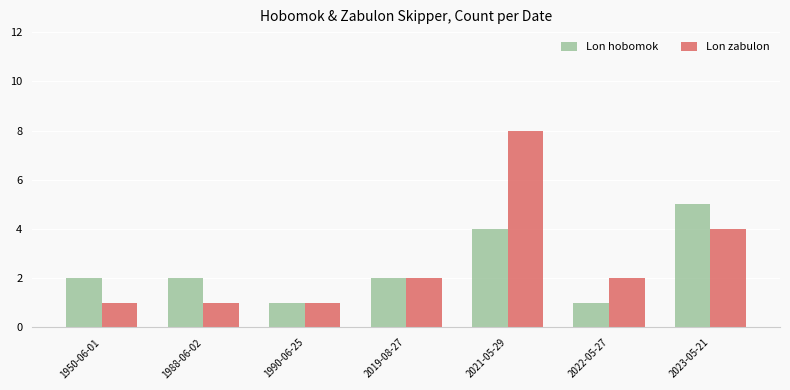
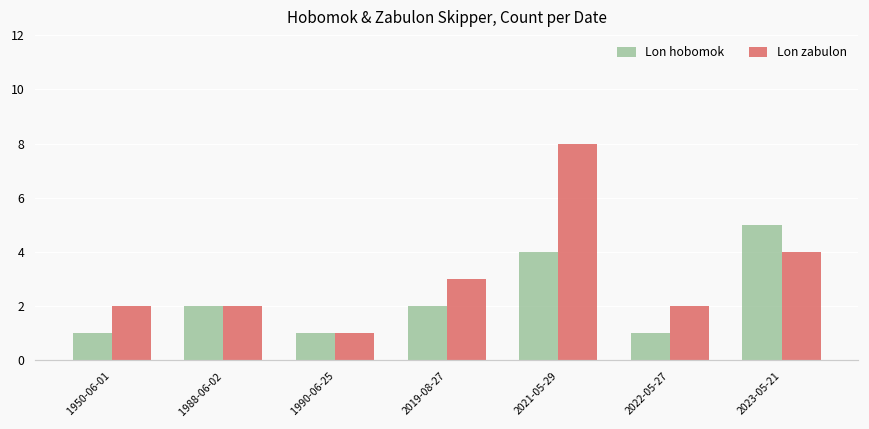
  {
    "Lon hobomok": {
-     "1950-06-01": 2,
+     "1950-06-01": 1,
      "1988-06-02": 2,
      "1990-06-25": 1,
      "2019-08-27": 2,
      "2021-05-29": 4,
      "2022-05-27": 1,
      "2023-05-21": 5
    },
    "Lon zabulon": {
-     "1950-06-01": 1,
-     "1988-06-02": 1,
+     "1950-06-01": 2,
+     "1988-06-02": 2,
      "1990-06-25": 1,
-     "2019-08-27": 2,
+     "2019-08-27": 3,
      "2021-05-29": 8,
      "2022-05-27": 2,
      "2023-05-21": 4
    }
  }
